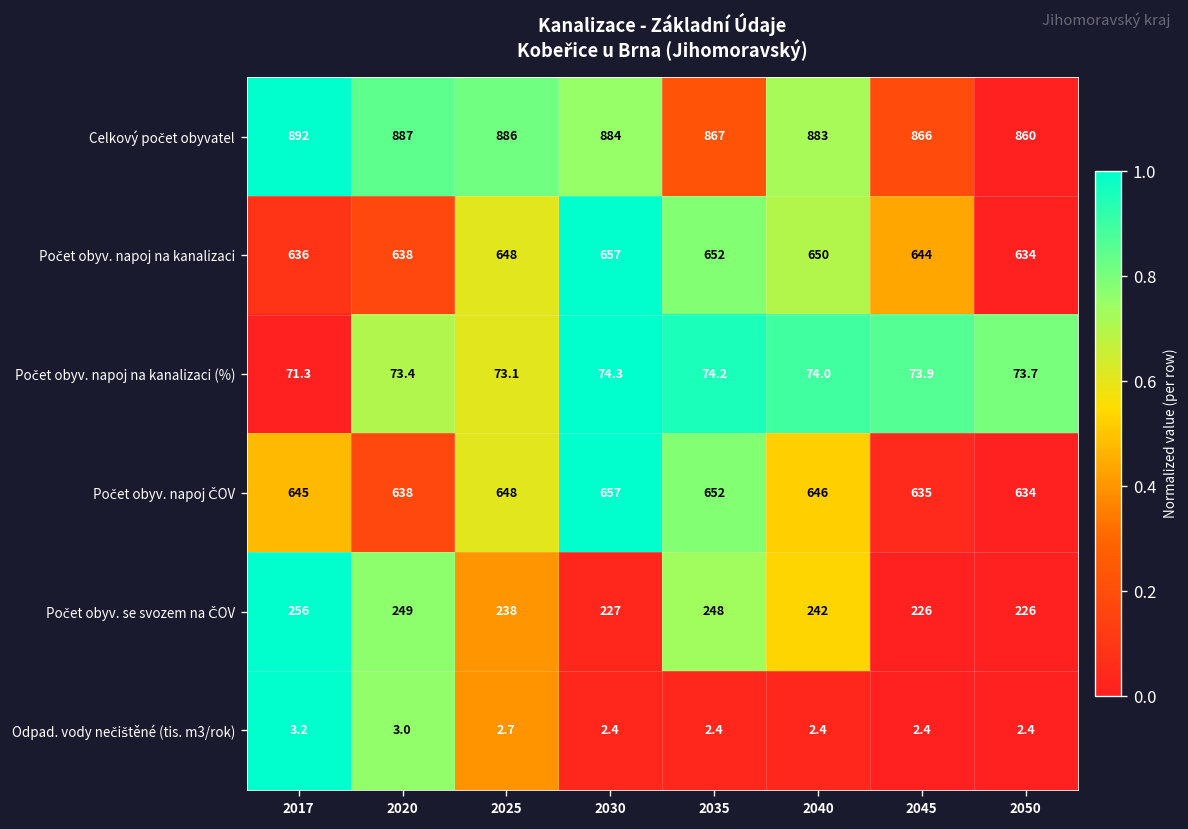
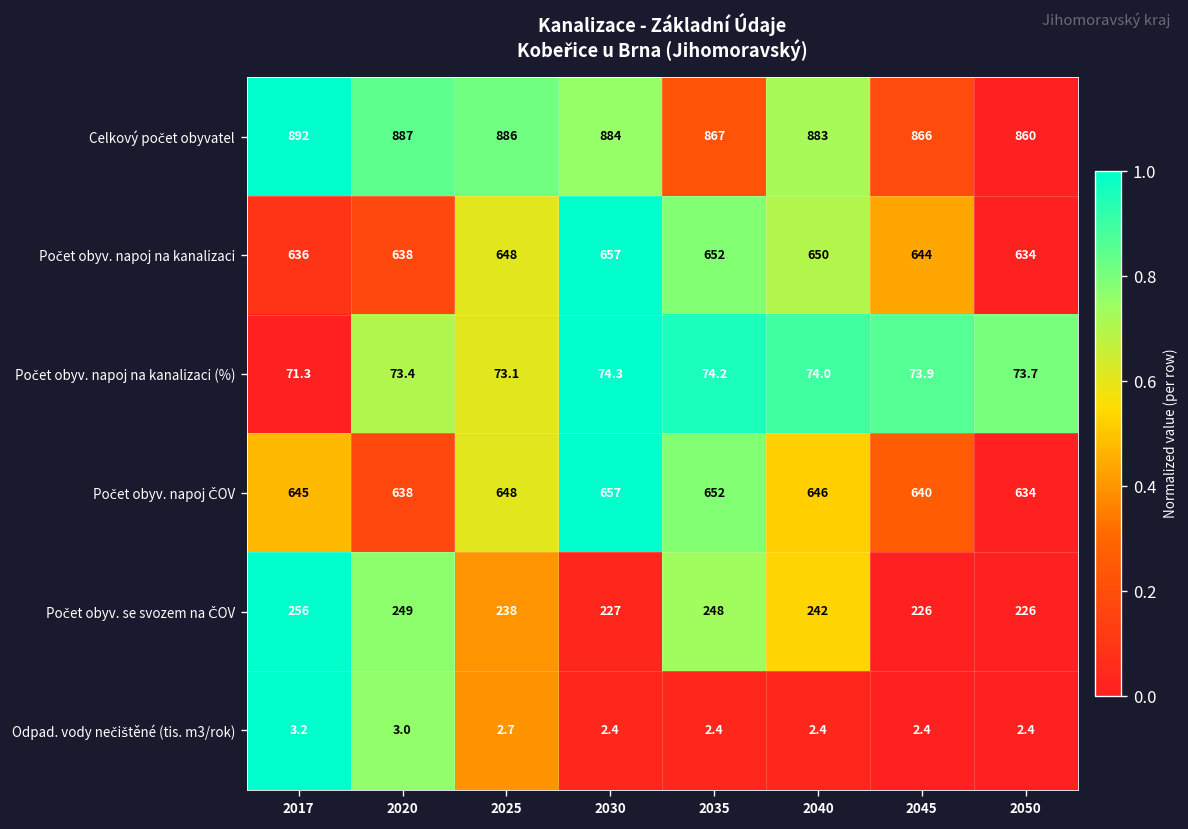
  {
    "Celkový počet obyvatel": {
      "2017": 892,
      "2020": 887,
      "2025": 886,
      "2030": 884,
      "2035": 867,
      "2040": 883,
      "2045": 866,
      "2050": 860
    },
    "Počet obyv. napoj na kanalizaci": {
      "2017": 636,
      "2020": 638,
      "2025": 648,
      "2030": 657,
      "2035": 652,
      "2040": 650,
      "2045": 644,
      "2050": 634
    },
    "Počet obyv. napoj na kanalizaci (%)": {
      "2017": 71.3,
      "2020": 73.4,
      "2025": 73.1,
      "2030": 74.3,
      "2035": 74.2,
      "2040": 74.0,
      "2045": 73.9,
      "2050": 73.7
    },
    "Počet obyv. napoj ČOV": {
      "2017": 645,
      "2020": 638,
      "2025": 648,
      "2030": 657,
      "2035": 652,
      "2040": 646,
-     "2045": 635,
+     "2045": 640,
      "2050": 634
    },
    "Počet obyv. se svozem na ČOV": {
      "2017": 256,
      "2020": 249,
      "2025": 238,
      "2030": 227,
      "2035": 248,
      "2040": 242,
      "2045": 226,
      "2050": 226
    },
    "Odpad. vody nečištěné (tis. m3/rok)": {
      "2017": 3.2,
      "2020": 3.0,
      "2025": 2.7,
      "2030": 2.4,
      "2035": 2.4,
      "2040": 2.4,
      "2045": 2.4,
      "2050": 2.4
    }
  }
